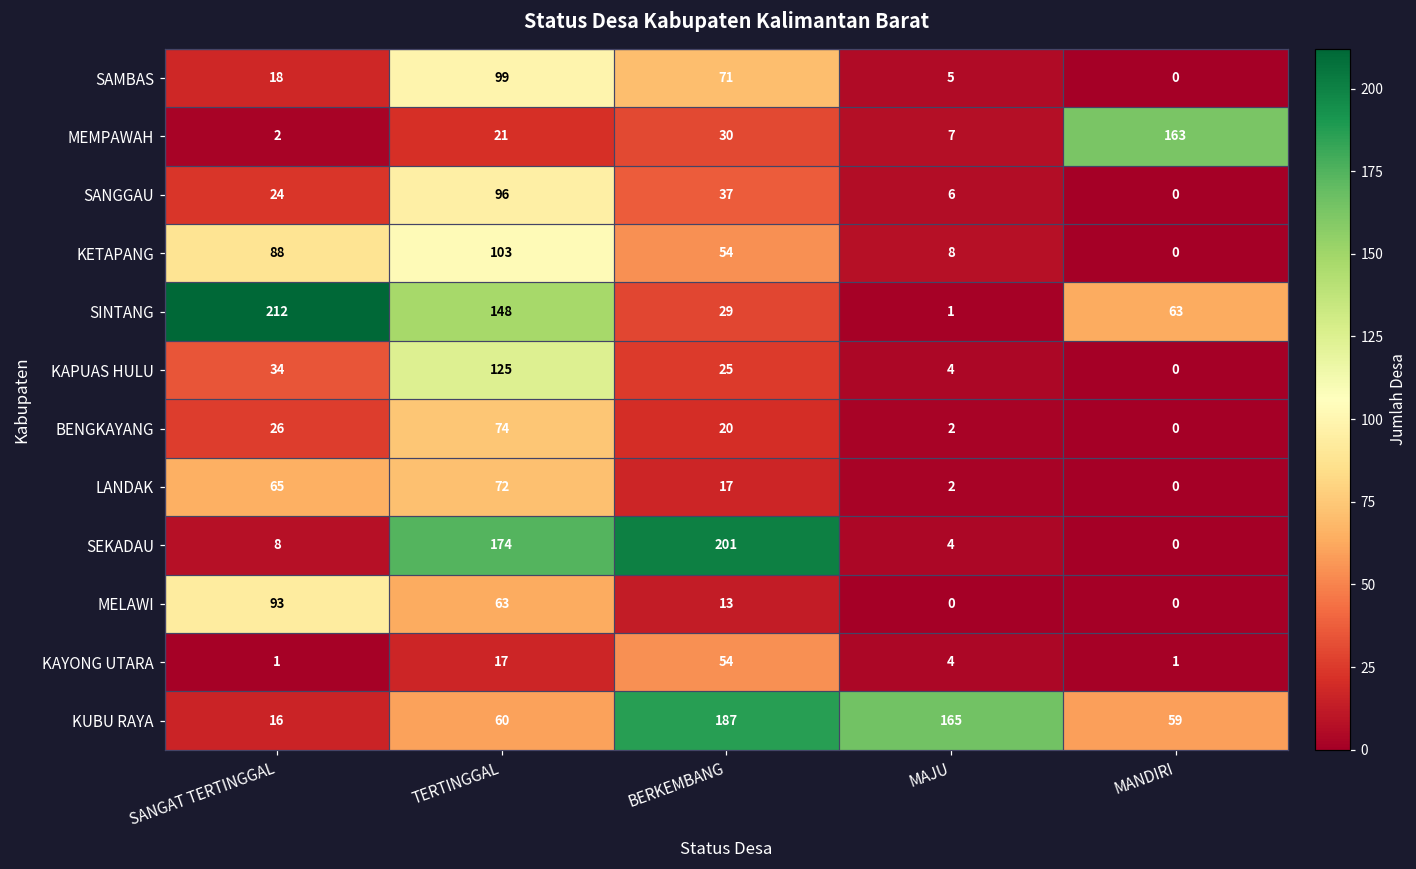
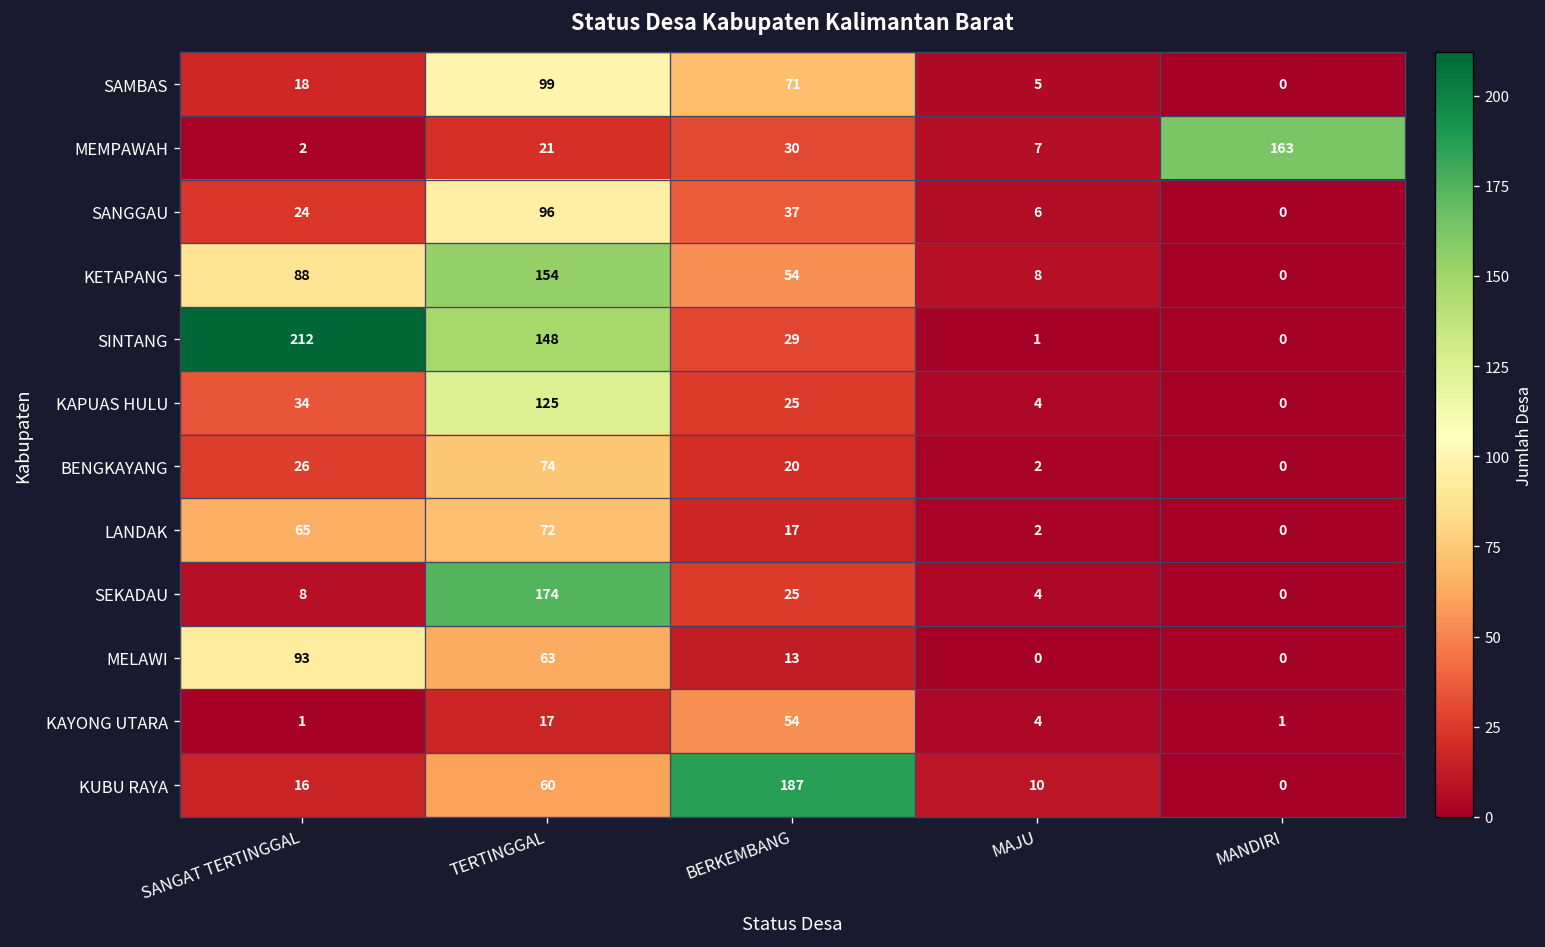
  {
    "SAMBAS": {
      "SANGAT TERTINGGAL": 18,
      "TERTINGGAL": 99,
      "BERKEMBANG": 71,
      "MAJU": 5,
      "MANDIRI": 0
    },
    "MEMPAWAH": {
      "SANGAT TERTINGGAL": 2,
      "TERTINGGAL": 21,
      "BERKEMBANG": 30,
      "MAJU": 7,
      "MANDIRI": 163
    },
    "SANGGAU": {
      "SANGAT TERTINGGAL": 24,
      "TERTINGGAL": 96,
      "BERKEMBANG": 37,
      "MAJU": 6,
      "MANDIRI": 0
    },
    "KETAPANG": {
      "SANGAT TERTINGGAL": 88,
-     "TERTINGGAL": 103,
+     "TERTINGGAL": 154,
      "BERKEMBANG": 54,
      "MAJU": 8,
      "MANDIRI": 0
    },
    "SINTANG": {
      "SANGAT TERTINGGAL": 212,
      "TERTINGGAL": 148,
      "BERKEMBANG": 29,
      "MAJU": 1,
-     "MANDIRI": 63
+     "MANDIRI": 0
    },
    "KAPUAS HULU": {
      "SANGAT TERTINGGAL": 34,
      "TERTINGGAL": 125,
      "BERKEMBANG": 25,
      "MAJU": 4,
      "MANDIRI": 0
    },
    "BENGKAYANG": {
      "SANGAT TERTINGGAL": 26,
      "TERTINGGAL": 74,
      "BERKEMBANG": 20,
      "MAJU": 2,
      "MANDIRI": 0
    },
    "LANDAK": {
      "SANGAT TERTINGGAL": 65,
      "TERTINGGAL": 72,
      "BERKEMBANG": 17,
      "MAJU": 2,
      "MANDIRI": 0
    },
    "SEKADAU": {
      "SANGAT TERTINGGAL": 8,
      "TERTINGGAL": 174,
-     "BERKEMBANG": 201,
+     "BERKEMBANG": 25,
      "MAJU": 4,
      "MANDIRI": 0
    },
    "MELAWI": {
      "SANGAT TERTINGGAL": 93,
      "TERTINGGAL": 63,
      "BERKEMBANG": 13,
      "MAJU": 0,
      "MANDIRI": 0
    },
    "KAYONG UTARA": {
      "SANGAT TERTINGGAL": 1,
      "TERTINGGAL": 17,
      "BERKEMBANG": 54,
      "MAJU": 4,
      "MANDIRI": 1
    },
    "KUBU RAYA": {
      "SANGAT TERTINGGAL": 16,
      "TERTINGGAL": 60,
      "BERKEMBANG": 187,
-     "MAJU": 165,
-     "MANDIRI": 59
+     "MAJU": 10,
+     "MANDIRI": 0
    }
  }
